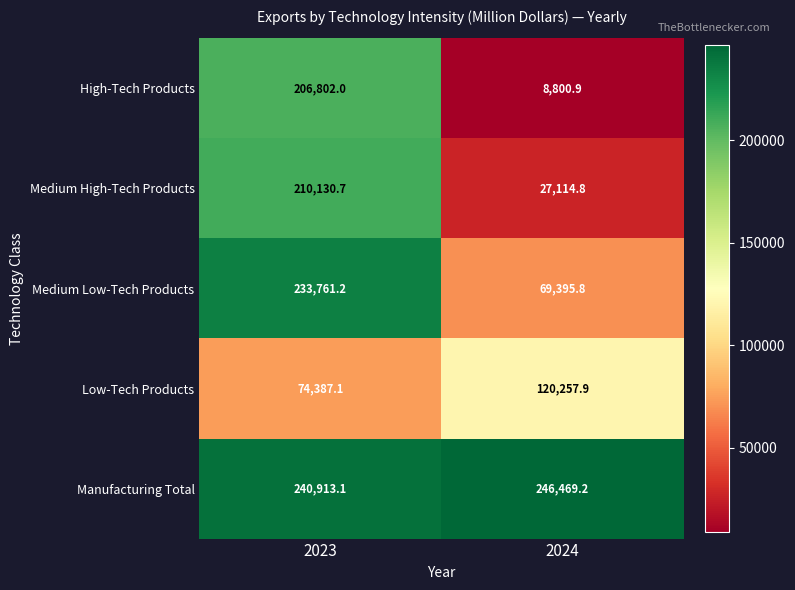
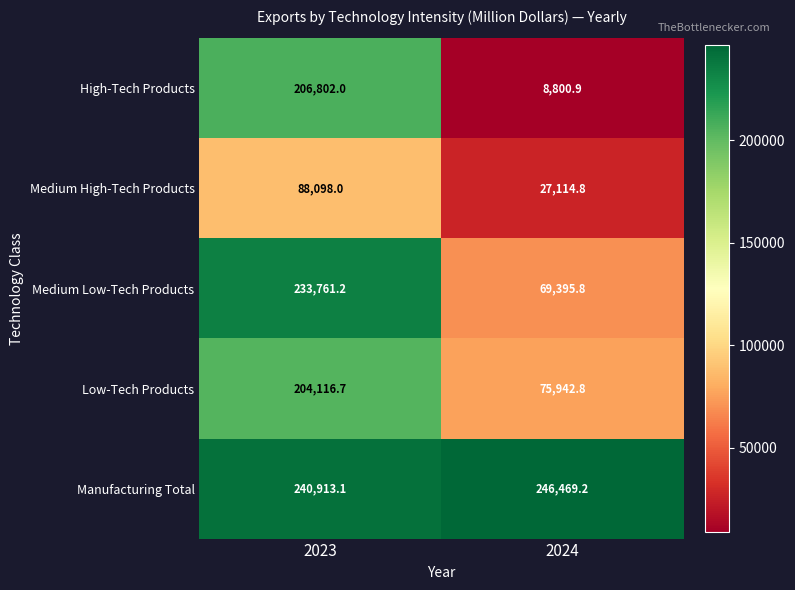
  {
    "High-Tech Products": {
      "2023": "206,802.0",
      "2024": "8,800.9"
    },
    "Medium High-Tech Products": {
-     "2023": "210,130.7",
+     "2023": "88,098.0",
      "2024": "27,114.8"
    },
    "Medium Low-Tech Products": {
      "2023": "233,761.2",
      "2024": "69,395.8"
    },
    "Low-Tech Products": {
-     "2023": "74,387.1",
-     "2024": "120,257.9"
+     "2023": "204,116.7",
+     "2024": "75,942.8"
    },
    "Manufacturing Total": {
      "2023": "240,913.1",
      "2024": "246,469.2"
    }
  }
